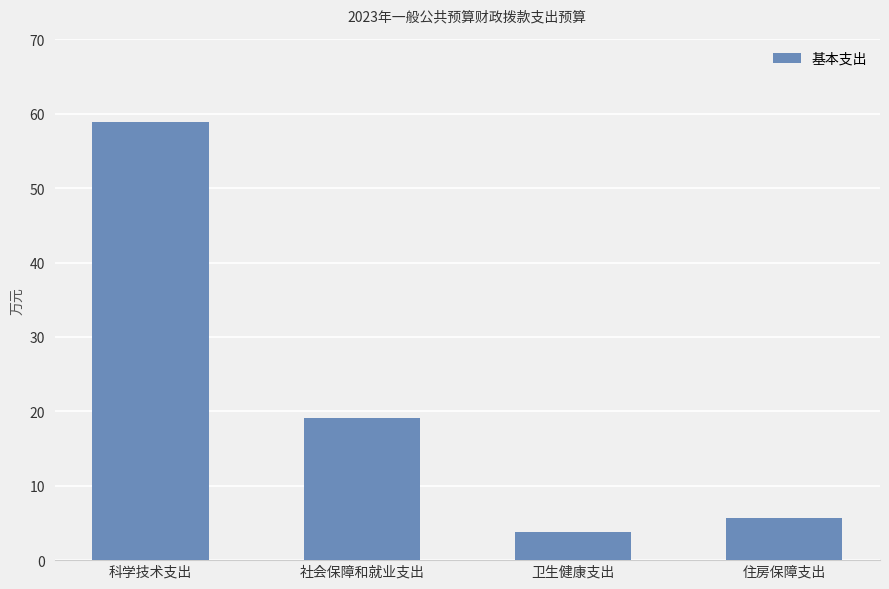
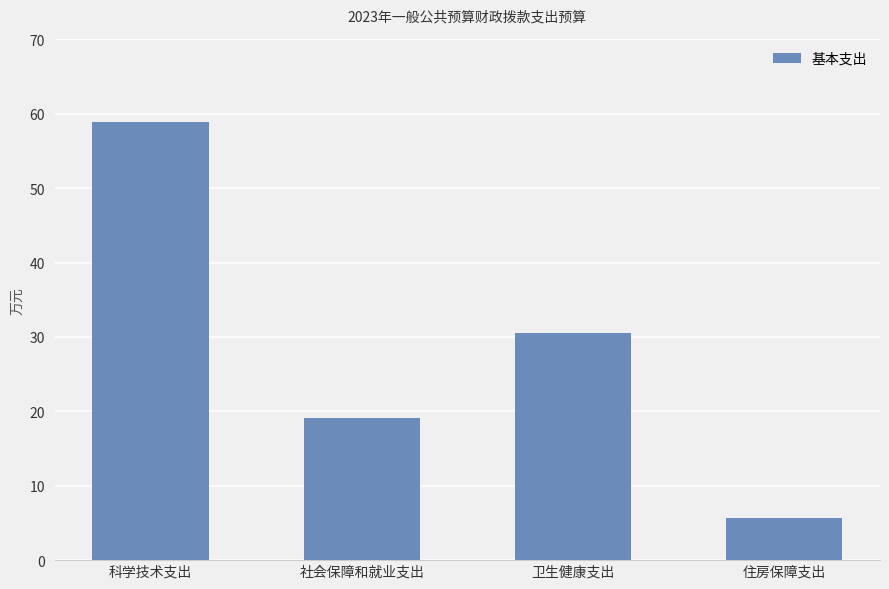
  {
    "科学技术支出": 59,
    "社会保障和就业支出": 19,
-   "卫生健康支出": 4,
+   "卫生健康支出": 31,
    "住房保障支出": 6
  }
